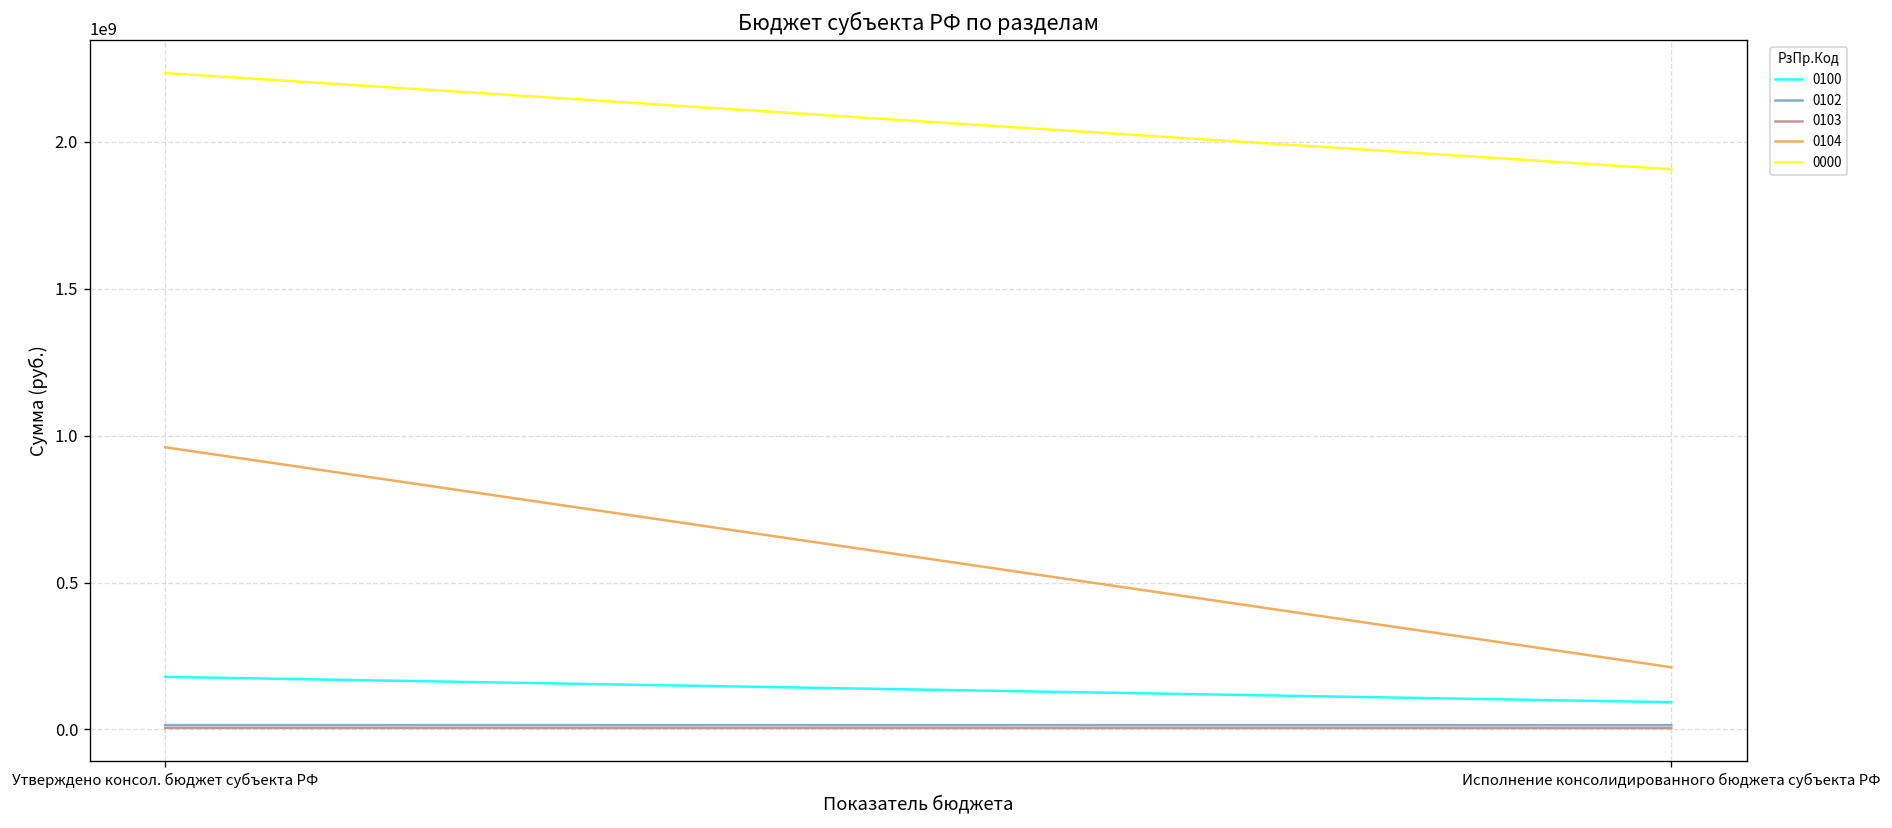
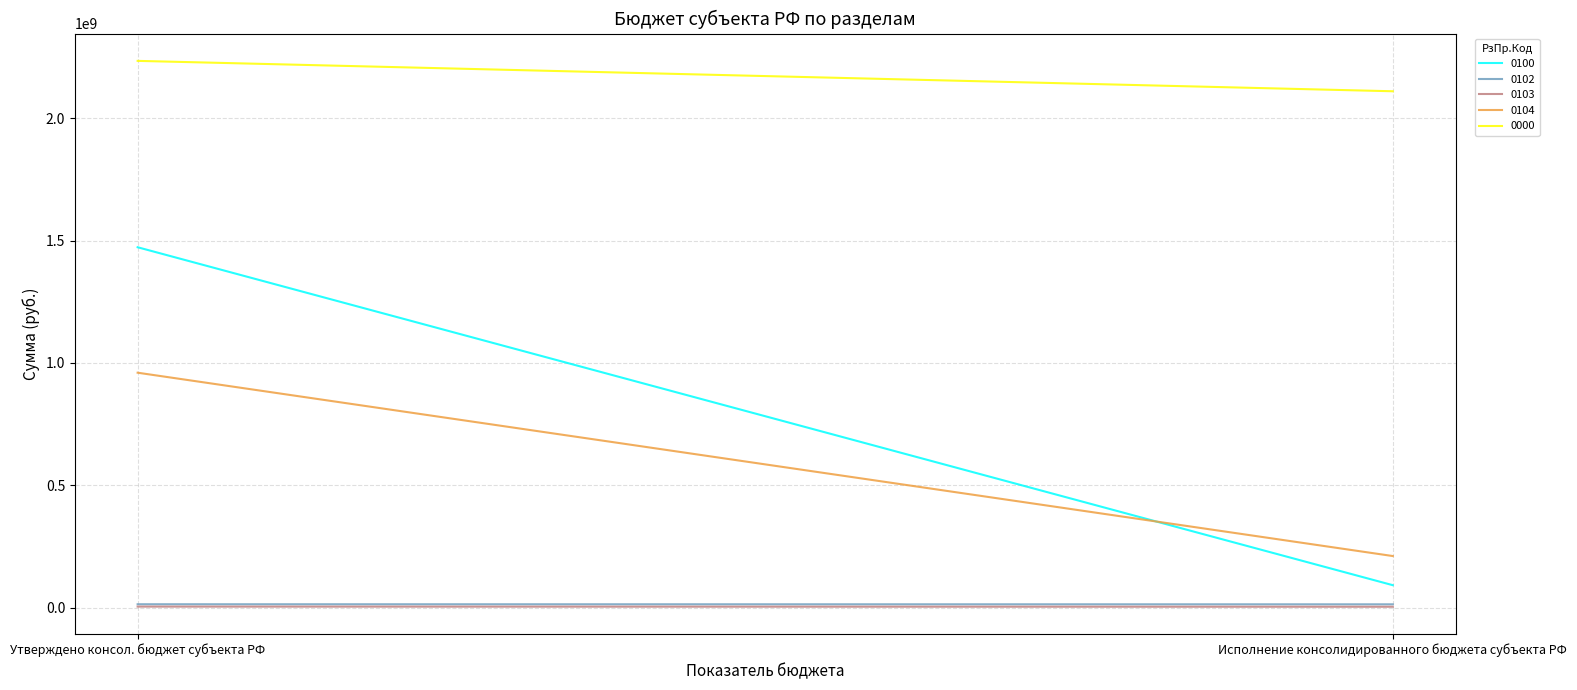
  {
    "0100": {
-     "Утверждено консол. бюджет субъекта РФ": 180000000,
+     "Утверждено консол. бюджет субъекта РФ": 1470000000,
      "Исполнение консолидированного бюджета субъекта РФ": 90000000
    },
    "0104": {
      "Утверждено консол. бюджет субъекта РФ": 960000000,
      "Исполнение консолидированного бюджета субъекта РФ": 210000000
    },
    "0000": {
      "Утверждено консол. бюджет субъекта РФ": 2230000000,
-     "Исполнение консолидированного бюджета субъекта РФ": 1910000000
+     "Исполнение консолидированного бюджета субъекта РФ": 2110000000
    }
  }
